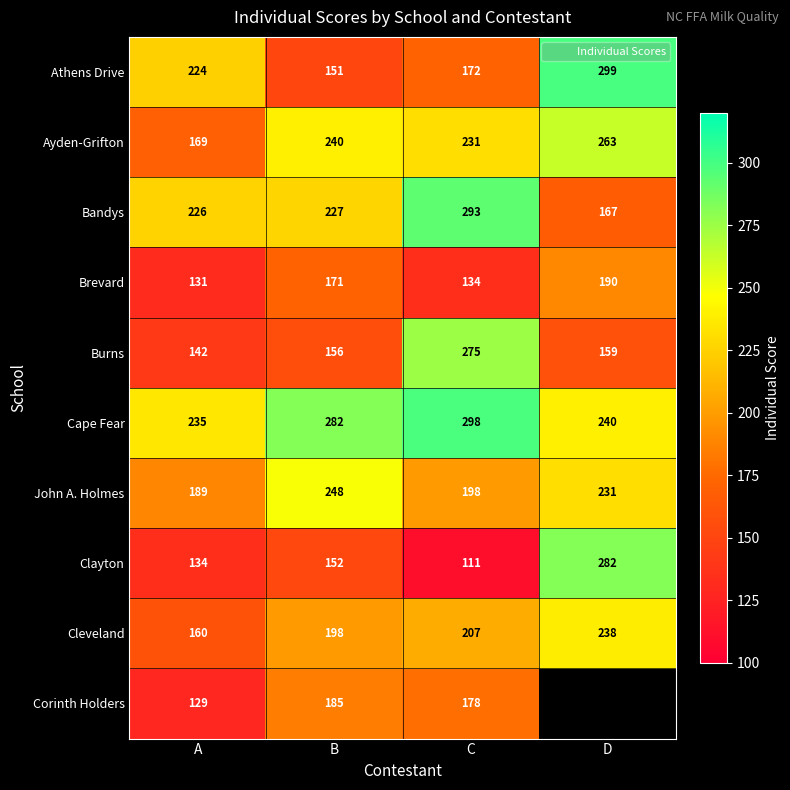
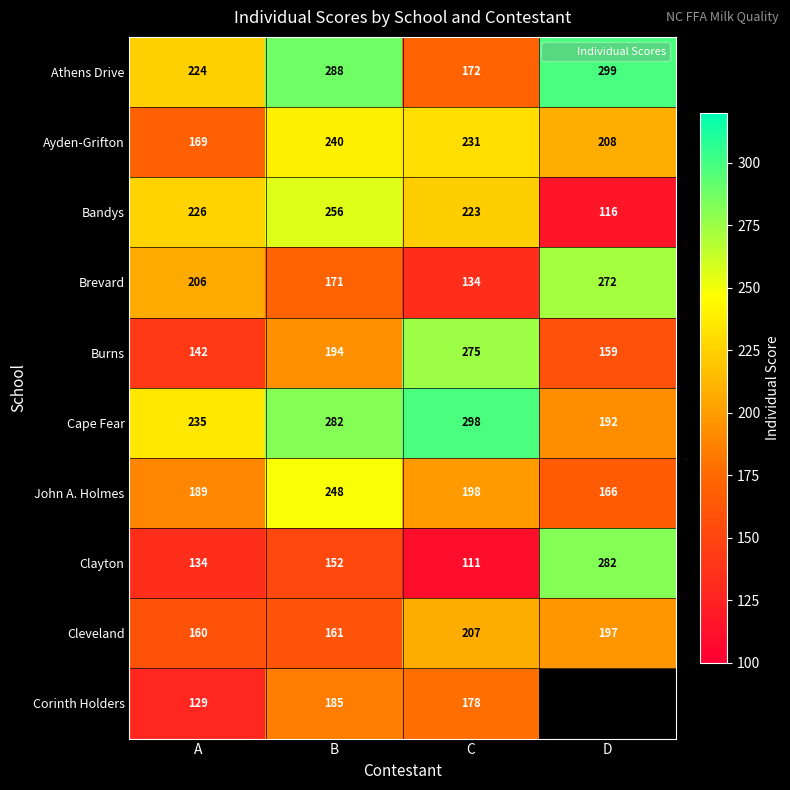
  {
    "Athens Drive": {
      "A": 224,
-     "B": 151,
+     "B": 288,
      "C": 172,
      "D": 299
    },
    "Ayden-Grifton": {
      "A": 169,
      "B": 240,
      "C": 231,
-     "D": 263
+     "D": 208
    },
    "Bandys": {
      "A": 226,
-     "B": 227,
-     "C": 293,
-     "D": 167
+     "B": 256,
+     "C": 223,
+     "D": 116
    },
    "Brevard": {
-     "A": 131,
+     "A": 206,
      "B": 171,
      "C": 134,
-     "D": 190
+     "D": 272
    },
    "Burns": {
      "A": 142,
-     "B": 156,
+     "B": 194,
      "C": 275,
      "D": 159
    },
    "Cape Fear": {
      "A": 235,
      "B": 282,
      "C": 298,
-     "D": 240
+     "D": 192
    },
    "John A. Holmes": {
      "A": 189,
      "B": 248,
      "C": 198,
-     "D": 231
+     "D": 166
    },
    "Clayton": {
      "A": 134,
      "B": 152,
      "C": 111,
      "D": 282
    },
    "Cleveland": {
      "A": 160,
-     "B": 198,
+     "B": 161,
      "C": 207,
-     "D": 238
+     "D": 197
    },
    "Corinth Holders": {
      "A": 129,
      "B": 185,
      "C": 178
    }
  }
